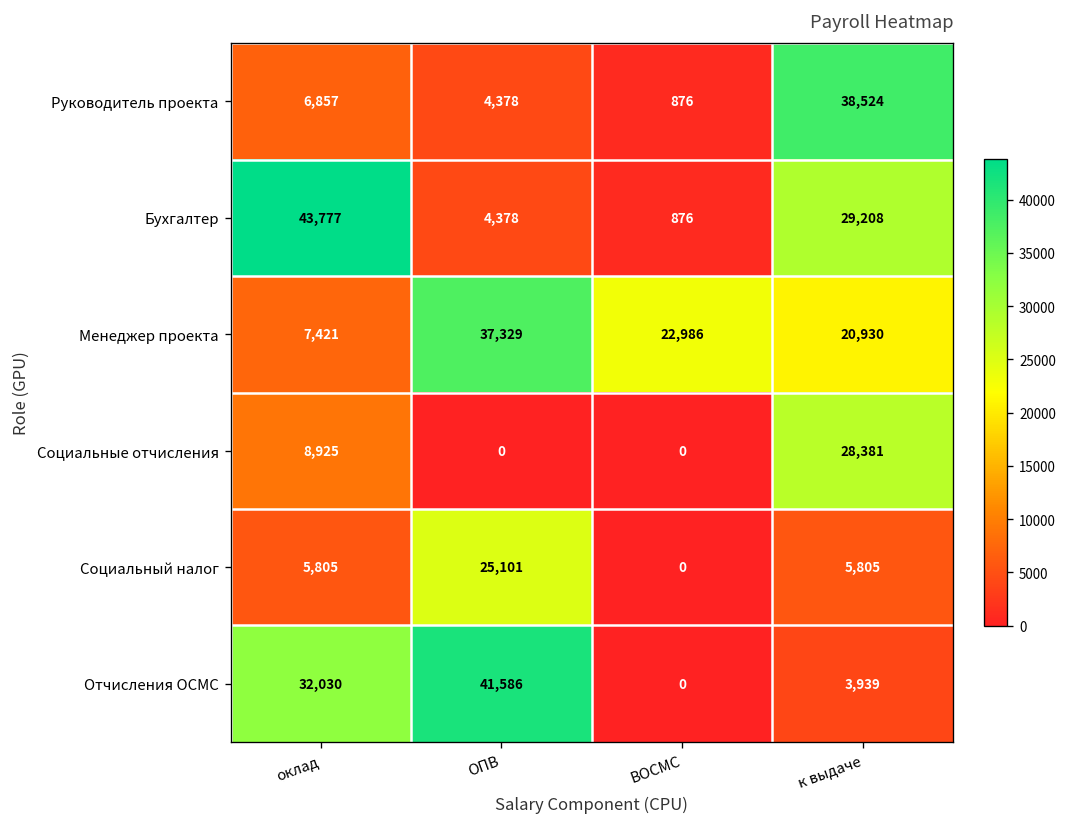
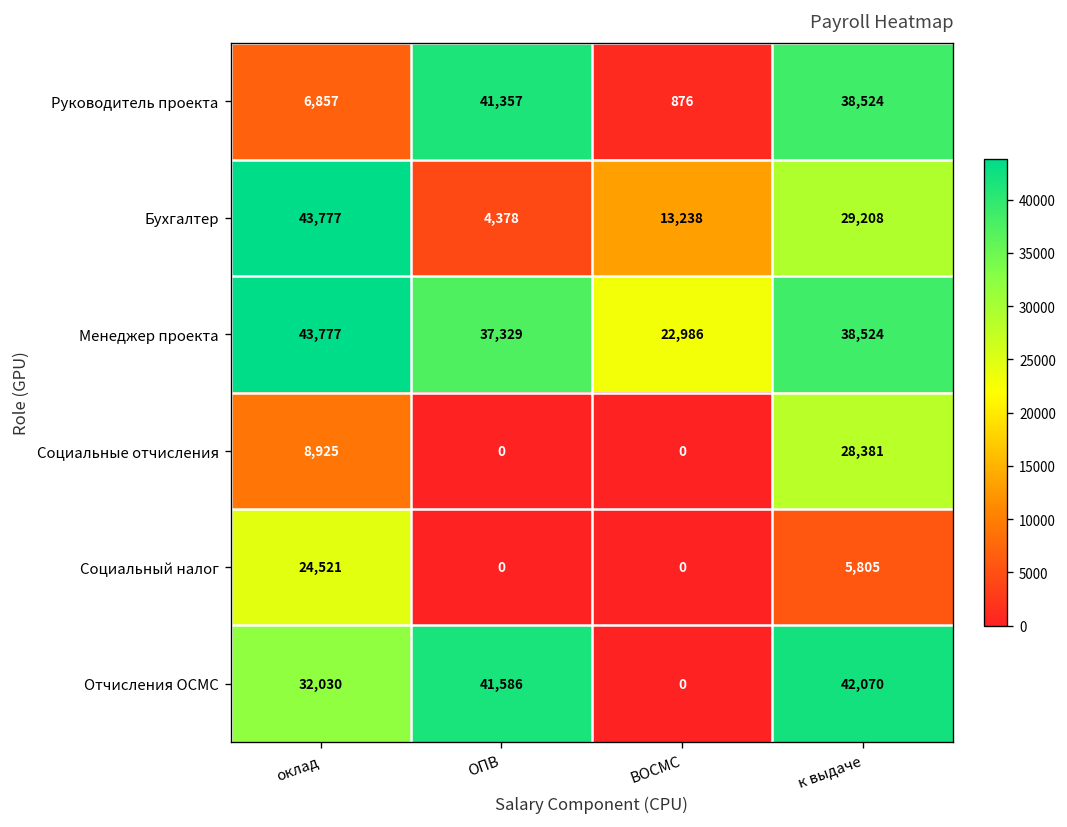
  {
    "Руководитель проекта": {
      "оклад": "6,857",
-     "ОПВ": "4,378",
+     "ОПВ": "41,357",
      "ВОСМС": "876",
      "к выдаче": "38,524"
    },
    "Бухгалтер": {
      "оклад": "43,777",
      "ОПВ": "4,378",
-     "ВОСМС": "876",
+     "ВОСМС": "13,238",
      "к выдаче": "29,208"
    },
    "Менеджер проекта": {
-     "оклад": "7,421",
+     "оклад": "43,777",
      "ОПВ": "37,329",
      "ВОСМС": "22,986",
-     "к выдаче": "20,930"
+     "к выдаче": "38,524"
    },
    "Социальные отчисления": {
      "оклад": "8,925",
      "ОПВ": "0",
      "ВОСМС": "0",
      "к выдаче": "28,381"
    },
    "Социальный налог": {
-     "оклад": "5,805",
-     "ОПВ": "25,101",
+     "оклад": "24,521",
+     "ОПВ": "0",
      "ВОСМС": "0",
      "к выдаче": "5,805"
    },
    "Отчисления ОСМС": {
      "оклад": "32,030",
      "ОПВ": "41,586",
      "ВОСМС": "0",
-     "к выдаче": "3,939"
+     "к выдаче": "42,070"
    }
  }
